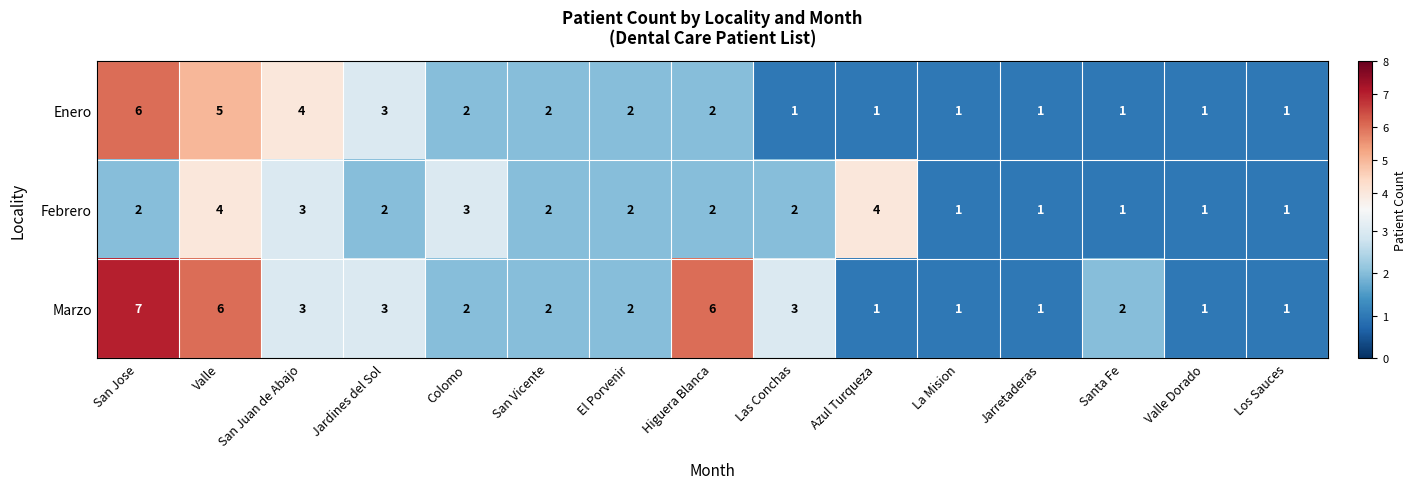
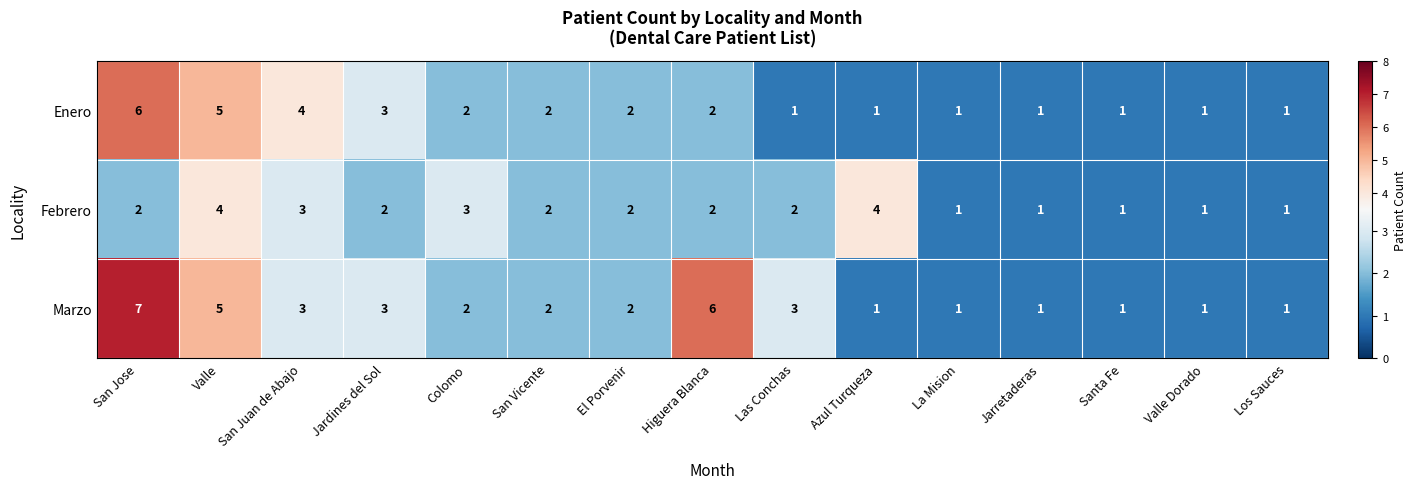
  {
    "Enero": {
      "San Jose": 6,
      "Valle": 5,
      "San Juan de Abajo": 4,
      "Jardines del Sol": 3,
      "Colomo": 2,
      "San Vicente": 2,
      "El Porvenir": 2,
      "Higuera Blanca": 2,
      "Las Conchas": 1,
      "Azul Turqueza": 1,
      "La Mision": 1,
      "Jarretaderas": 1,
      "Santa Fe": 1,
      "Valle Dorado": 1,
      "Los Sauces": 1
    },
    "Febrero": {
      "San Jose": 2,
      "Valle": 4,
      "San Juan de Abajo": 3,
      "Jardines del Sol": 2,
      "Colomo": 3,
      "San Vicente": 2,
      "El Porvenir": 2,
      "Higuera Blanca": 2,
      "Las Conchas": 2,
      "Azul Turqueza": 4,
      "La Mision": 1,
      "Jarretaderas": 1,
      "Santa Fe": 1,
      "Valle Dorado": 1,
      "Los Sauces": 1
    },
    "Marzo": {
      "San Jose": 7,
-     "Valle": 6,
+     "Valle": 5,
      "San Juan de Abajo": 3,
      "Jardines del Sol": 3,
      "Colomo": 2,
      "San Vicente": 2,
      "El Porvenir": 2,
      "Higuera Blanca": 6,
      "Las Conchas": 3,
      "Azul Turqueza": 1,
      "La Mision": 1,
      "Jarretaderas": 1,
-     "Santa Fe": 2,
+     "Santa Fe": 1,
      "Valle Dorado": 1,
      "Los Sauces": 1
    }
  }
